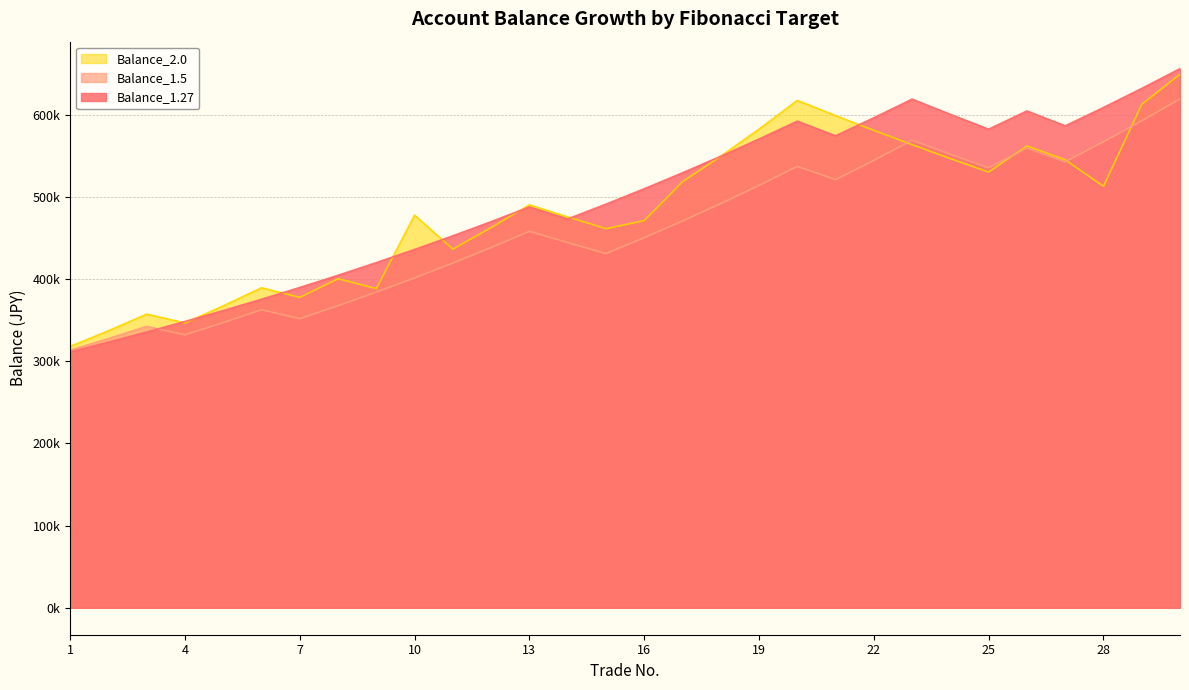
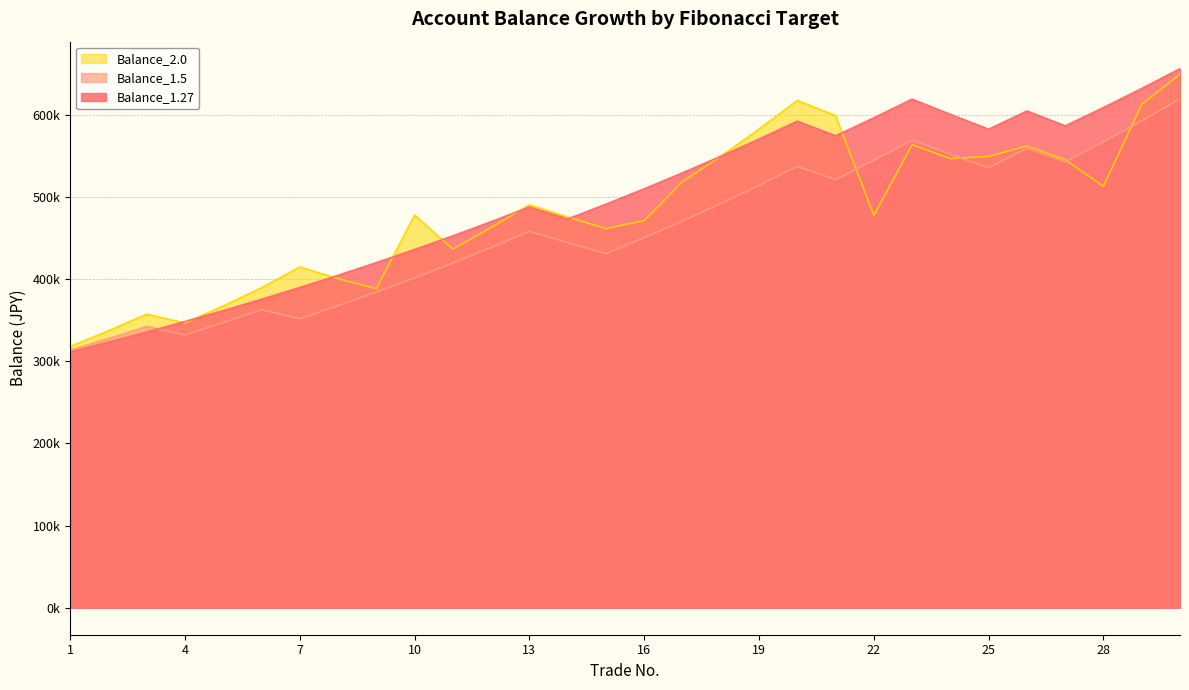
  {
    "Balance_2.0": {
      "1": 320000,
-     "7": 380000,
+     "7": 410000,
      "10": 480000,
      "16": 470000,
      "19": 580000,
-     "22": 580000,
-     "25": 530000,
+     "22": 480000,
+     "25": 550000,
      "28": 510000
    }
  }
